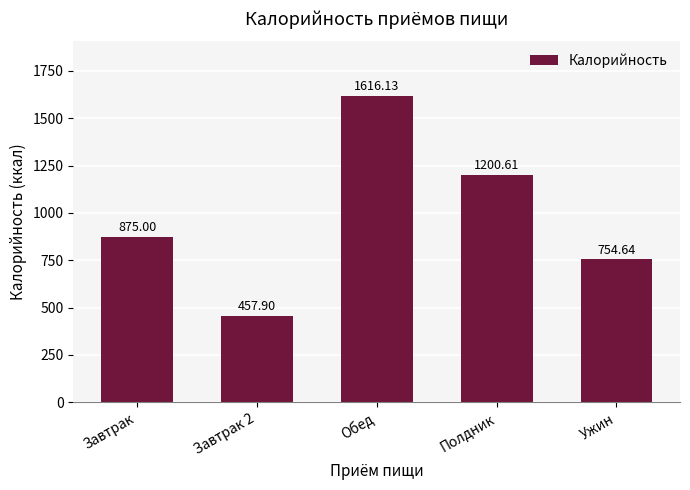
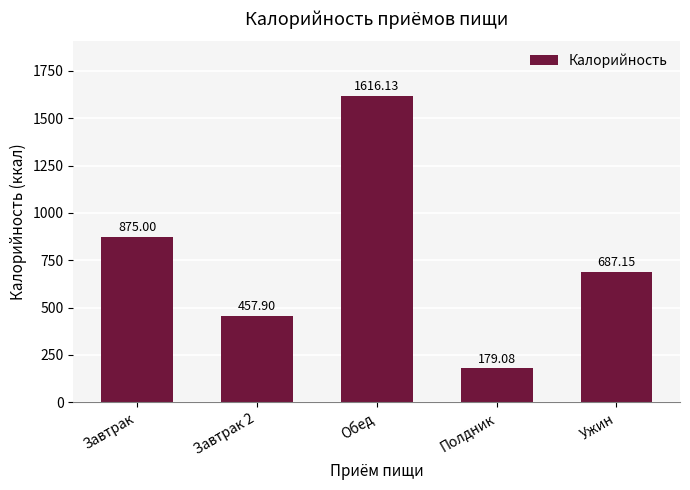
  {
    "Завтрак": 875.00,
    "Завтрак 2": 457.90,
    "Обед": 1616.13,
-   "Полдник": 1200.61,
-   "Ужин": 754.64
+   "Полдник": 179.08,
+   "Ужин": 687.15
  }
